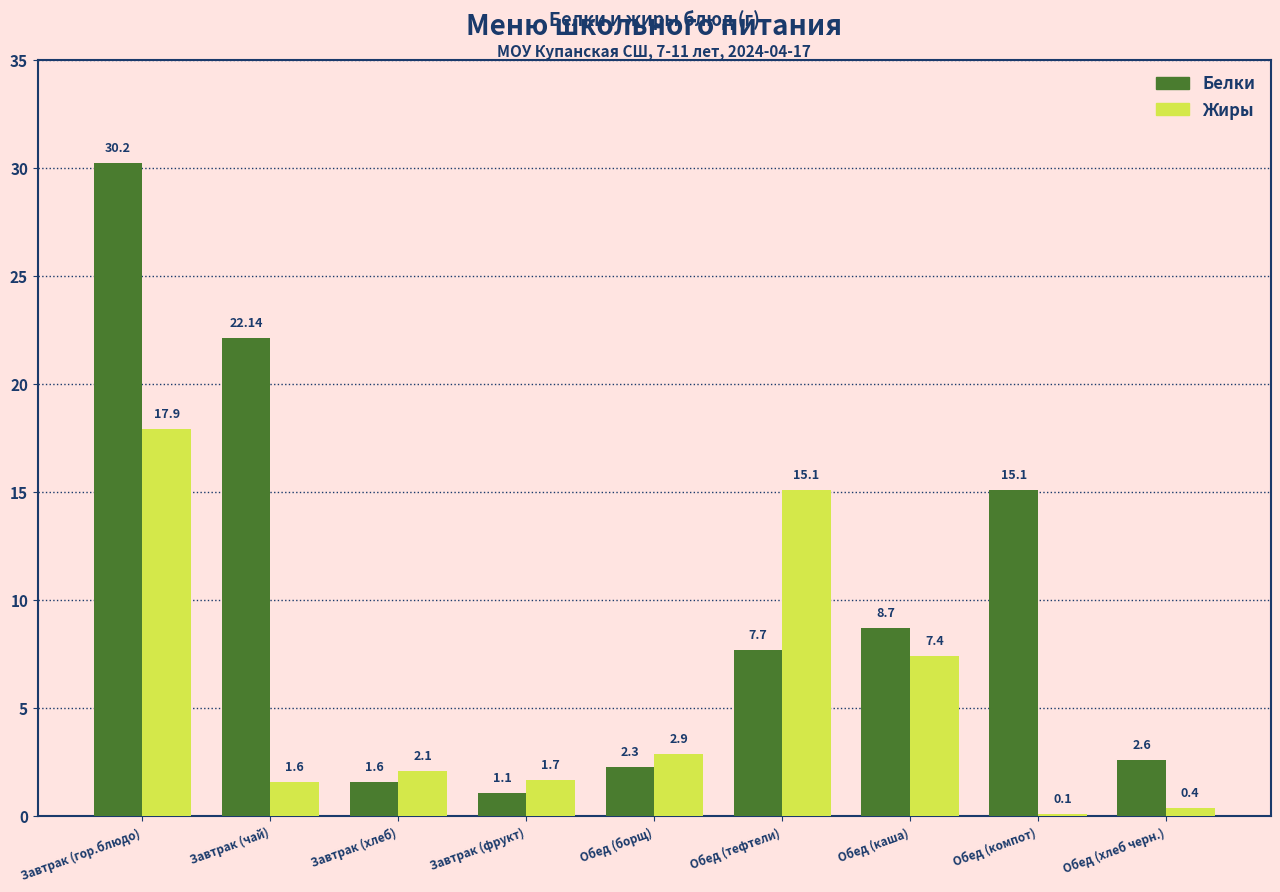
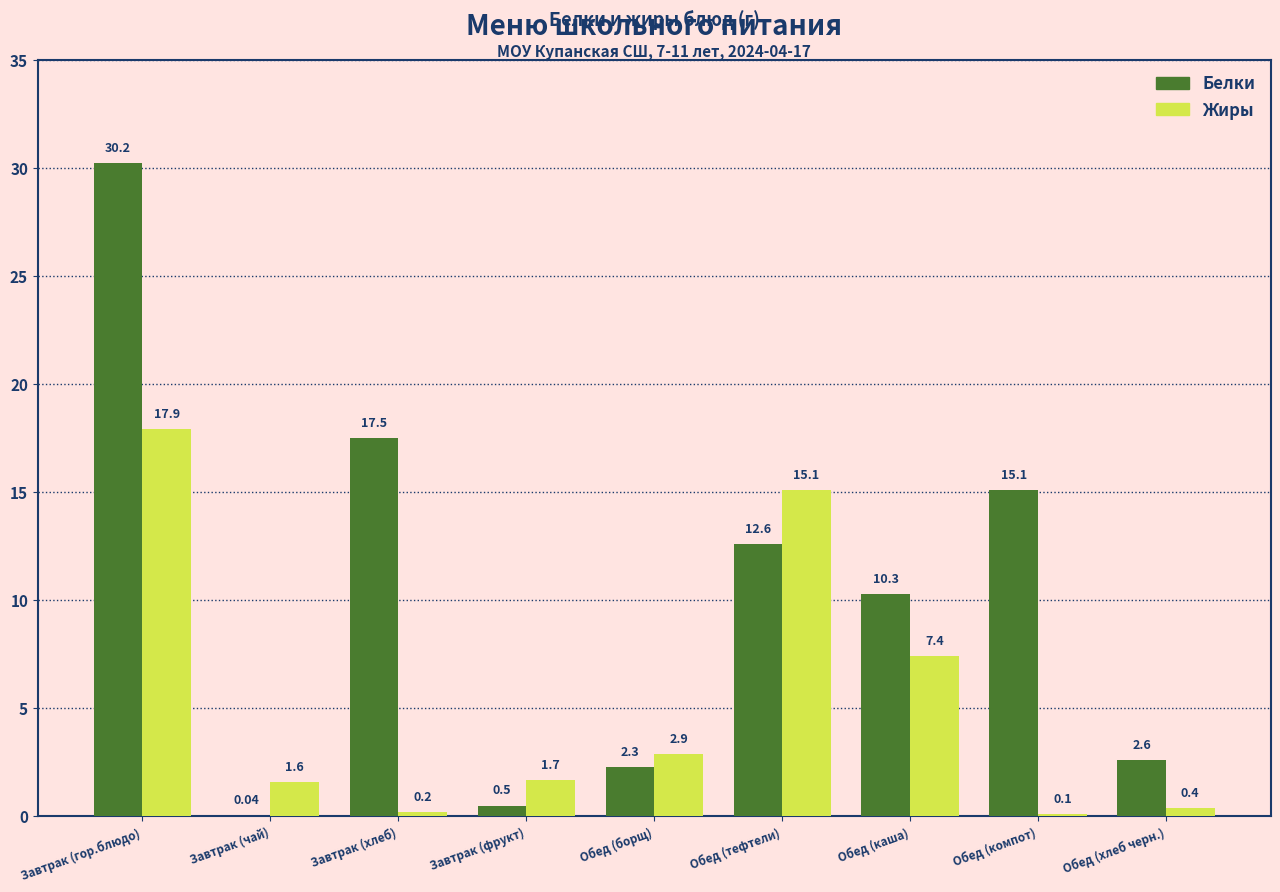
  {
    "Белки": {
      "Завтрак (гор.блюдо)": 30.2,
-     "Завтрак (чай)": 22.14,
-     "Завтрак (хлеб)": 1.6,
-     "Завтрак (фрукт)": 1.1,
+     "Завтрак (чай)": 0.04,
+     "Завтрак (хлеб)": 17.5,
+     "Завтрак (фрукт)": 0.5,
      "Обед (борщ)": 2.3,
-     "Обед (тефтели)": 7.7,
-     "Обед (каша)": 8.7,
+     "Обед (тефтели)": 12.6,
+     "Обед (каша)": 10.3,
      "Обед (компот)": 15.1,
      "Обед (хлеб черн.)": 2.6
    },
    "Жиры": {
      "Завтрак (гор.блюдо)": 17.9,
      "Завтрак (чай)": 1.6,
-     "Завтрак (хлеб)": 2.1,
+     "Завтрак (хлеб)": 0.2,
      "Завтрак (фрукт)": 1.7,
      "Обед (борщ)": 2.9,
      "Обед (тефтели)": 15.1,
      "Обед (каша)": 7.4,
      "Обед (компот)": 0.1,
      "Обед (хлеб черн.)": 0.4
    }
  }
